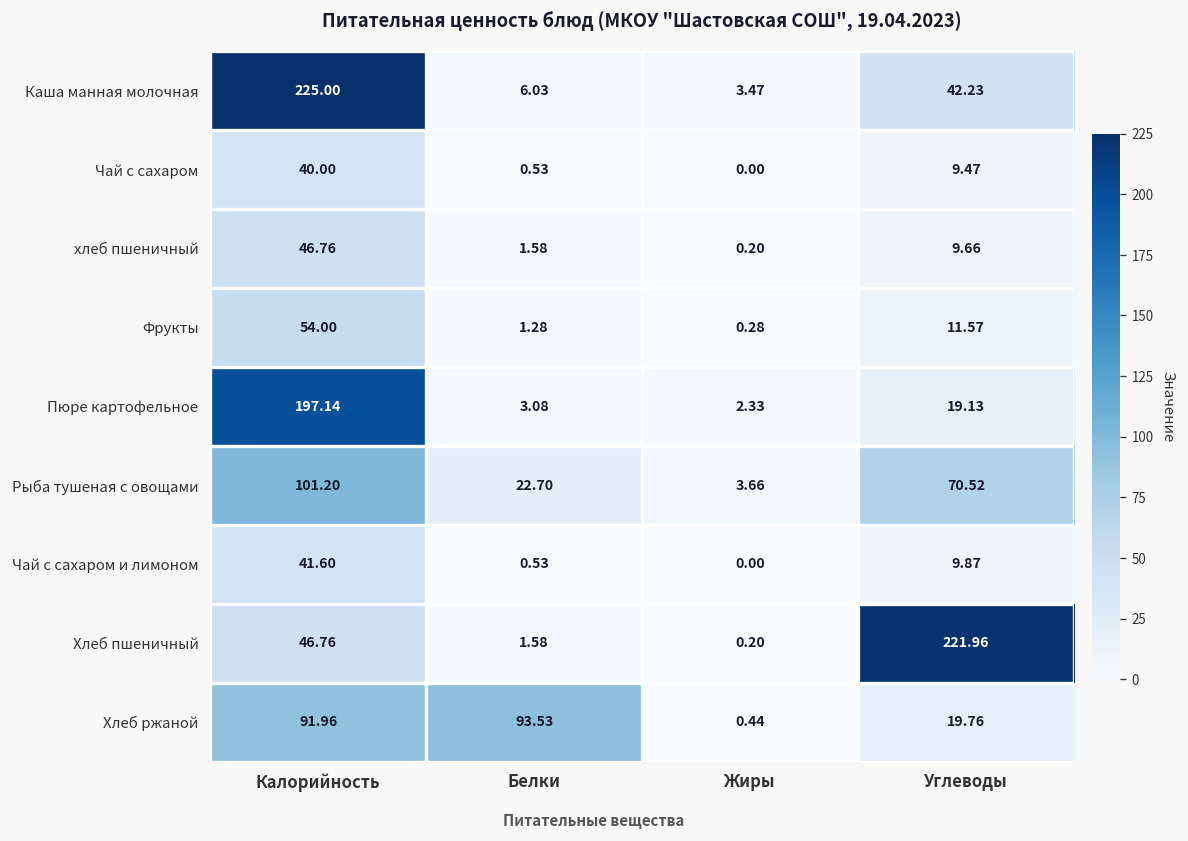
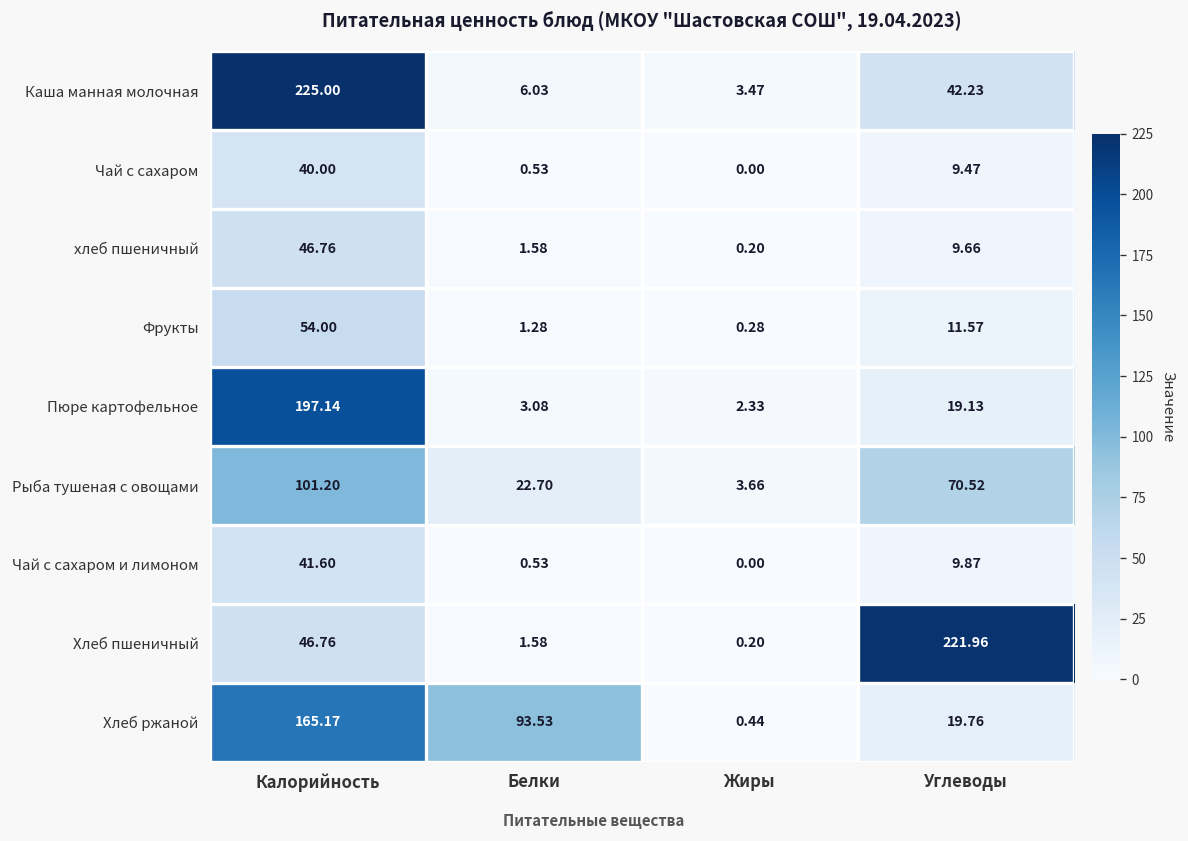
  {
    "Каша манная молочная": {
      "Калорийность": 225.00,
      "Белки": 6.03,
      "Жиры": 3.47,
      "Углеводы": 42.23
    },
    "Чай с сахаром": {
      "Калорийность": 40.00,
      "Белки": 0.53,
      "Жиры": 0.00,
      "Углеводы": 9.47
    },
    "хлеб пшеничный": {
      "Калорийность": 46.76,
      "Белки": 1.58,
      "Жиры": 0.20,
      "Углеводы": 9.66
    },
    "Фрукты": {
      "Калорийность": 54.00,
      "Белки": 1.28,
      "Жиры": 0.28,
      "Углеводы": 11.57
    },
    "Пюре картофельное": {
      "Калорийность": 197.14,
      "Белки": 3.08,
      "Жиры": 2.33,
      "Углеводы": 19.13
    },
    "Рыба тушеная с овощами": {
      "Калорийность": 101.20,
      "Белки": 22.70,
      "Жиры": 3.66,
      "Углеводы": 70.52
    },
    "Чай с сахаром и лимоном": {
      "Калорийность": 41.60,
      "Белки": 0.53,
      "Жиры": 0.00,
      "Углеводы": 9.87
    },
    "Хлеб пшеничный": {
      "Калорийность": 46.76,
      "Белки": 1.58,
      "Жиры": 0.20,
      "Углеводы": 221.96
    },
    "Хлеб ржаной": {
-     "Калорийность": 91.96,
+     "Калорийность": 165.17,
      "Белки": 93.53,
      "Жиры": 0.44,
      "Углеводы": 19.76
    }
  }
